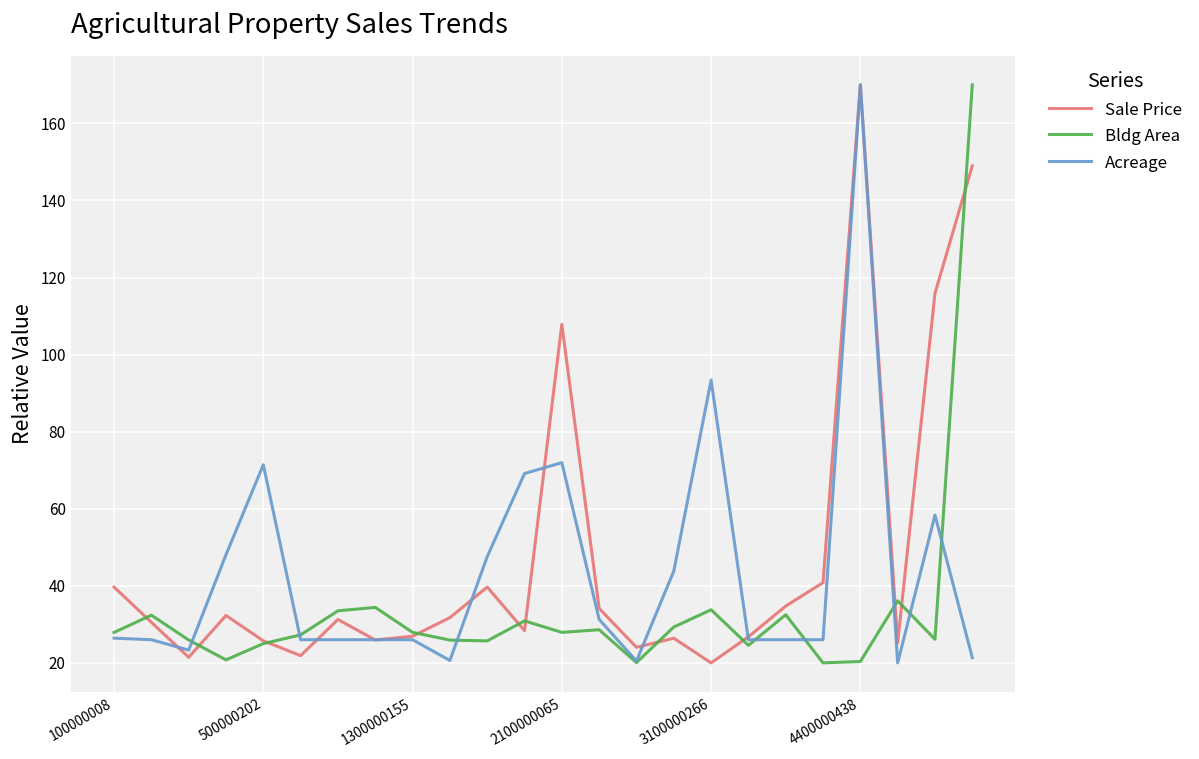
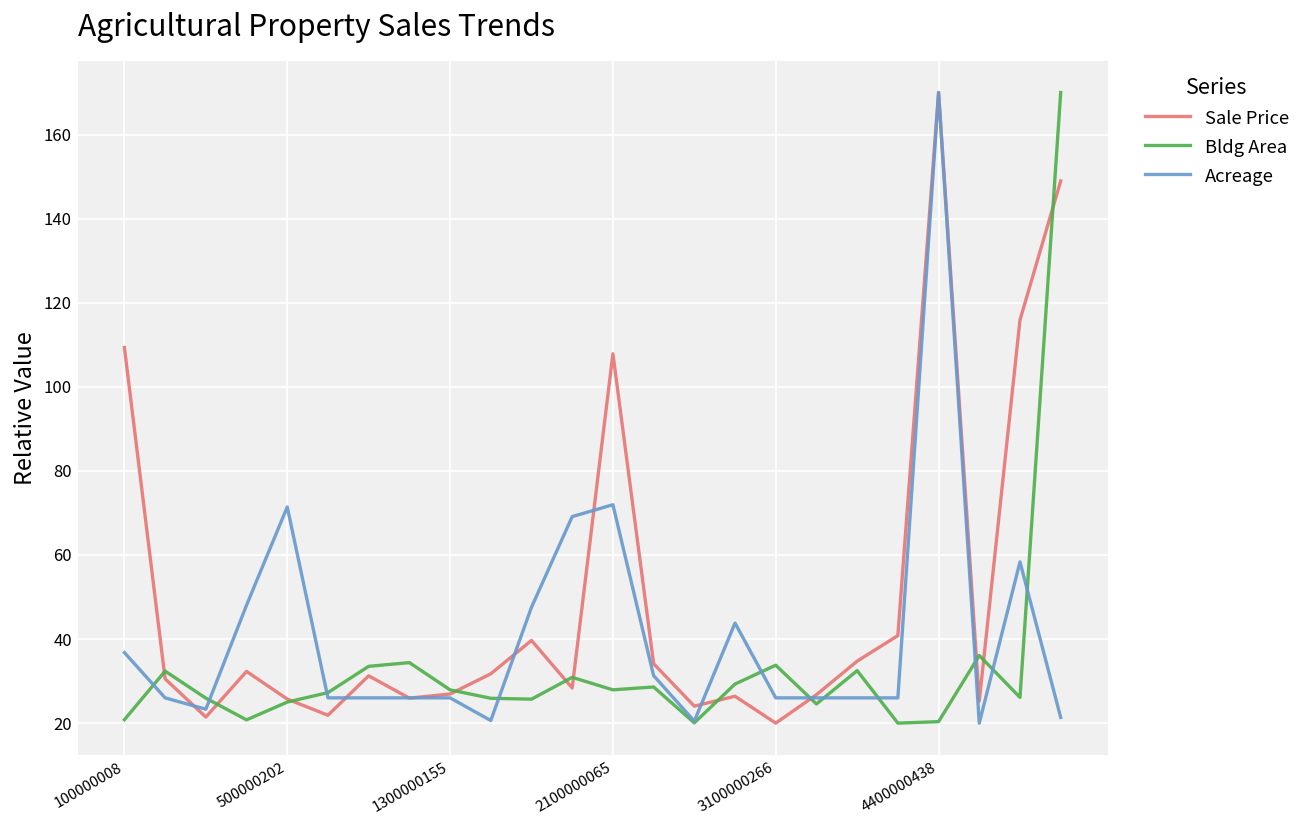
  {
    "Sale Price": {
-     "100000008": 40,
+     "100000008": 109,
      "1300000155": 27,
      "2100000065": 108,
      "3100000266": 20
    },
    "Bldg Area": {
-     "100000008": 28,
+     "100000008": 21,
      "1300000155": 28,
      "2100000065": 28,
      "3100000266": 34,
      "4400000438": 20
    },
    "Acreage": {
-     "100000008": 26,
+     "100000008": 37,
      "500000202": 71,
      "1300000155": 26,
      "2100000065": 72,
-     "3100000266": 93
+     "3100000266": 26
    }
  }
